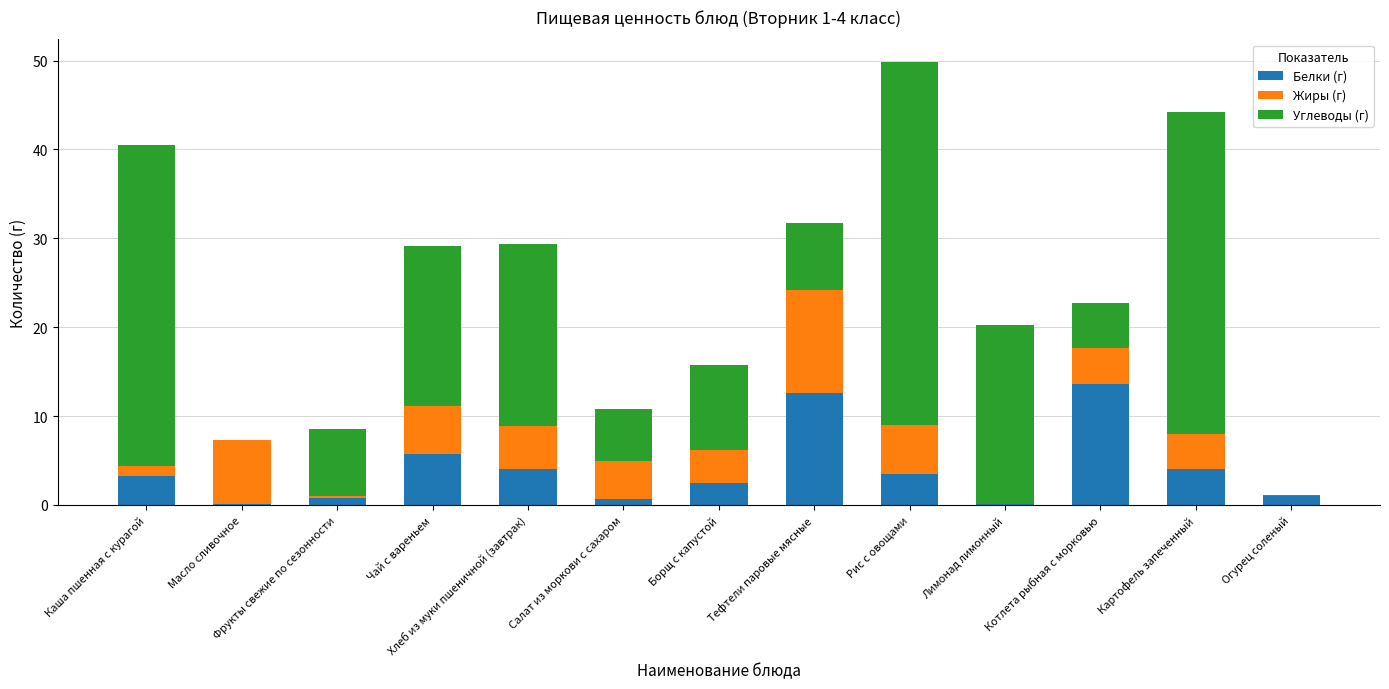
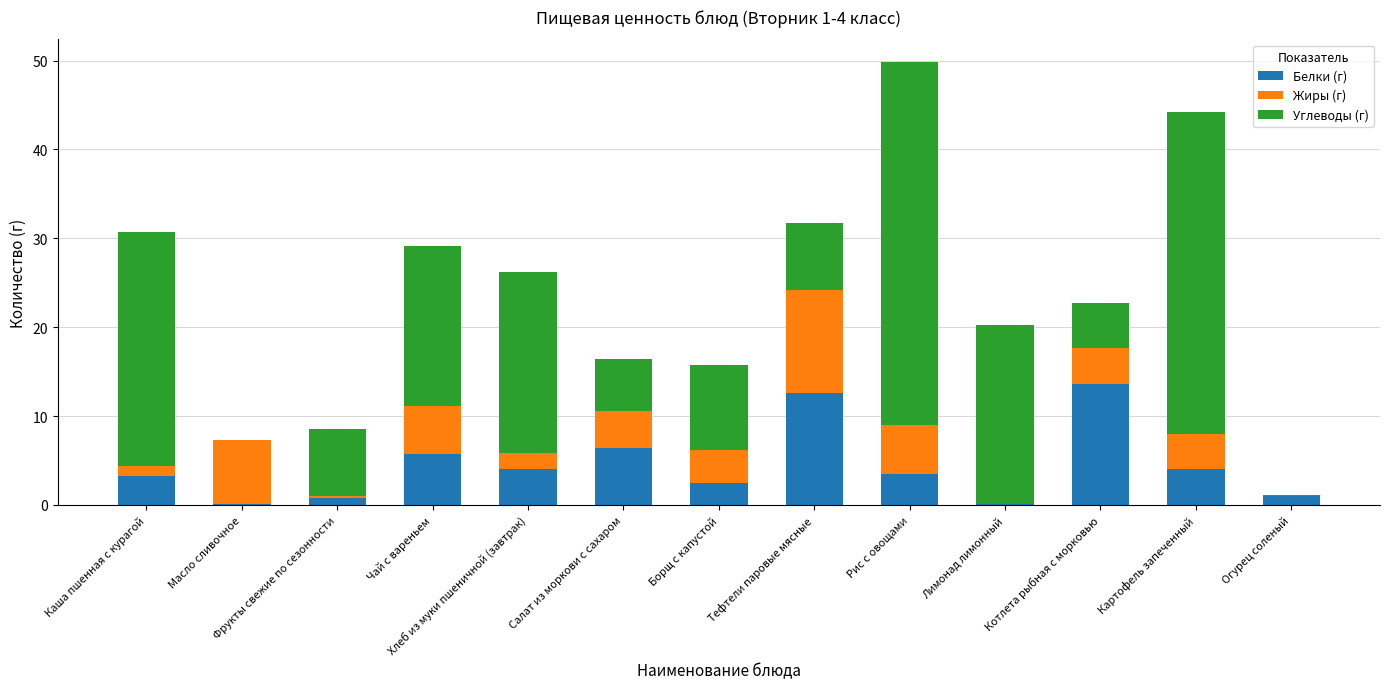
  {
    "Белки (г)": {
      "Каша пшенная с курагой": 3,
      "Фрукты свежие по сезонности": 1,
      "Чай с вареньем": 6,
      "Хлеб из муки пшеничной (завтрак)": 4,
-     "Салат из моркови с сахаром": 1,
+     "Салат из моркови с сахаром": 6,
      "Борщ с капустой": 3,
      "Тефтели паровые мясные": 13,
      "Рис с овощами": 3,
      "Котлета рыбная с морковью": 14,
      "Картофель запеченный": 4,
      "Огурец соленый": 1
    },
    "Жиры (г)": {
      "Каша пшенная с курагой": 1,
      "Масло сливочное": 7,
      "Чай с вареньем": 5,
-     "Хлеб из муки пшеничной (завтрак)": 5,
+     "Хлеб из муки пшеничной (завтрак)": 2,
      "Салат из моркови с сахаром": 4,
      "Борщ с капустой": 4,
      "Тефтели паровые мясные": 12,
      "Рис с овощами": 6,
      "Лимонад лимонный": 0,
      "Котлета рыбная с морковью": 4,
      "Картофель запеченный": 4,
      "Огурец соленый": 0
    },
    "Углеводы (г)": {
-     "Каша пшенная с курагой": 36,
+     "Каша пшенная с курагой": 26,
      "Фрукты свежие по сезонности": 7,
      "Чай с вареньем": 18,
      "Хлеб из муки пшеничной (завтрак)": 20,
      "Салат из моркови с сахаром": 6,
      "Борщ с капустой": 10,
      "Тефтели паровые мясные": 8,
      "Рис с овощами": 41,
      "Лимонад лимонный": 20,
      "Котлета рыбная с морковью": 5,
      "Картофель запеченный": 36
    }
  }
